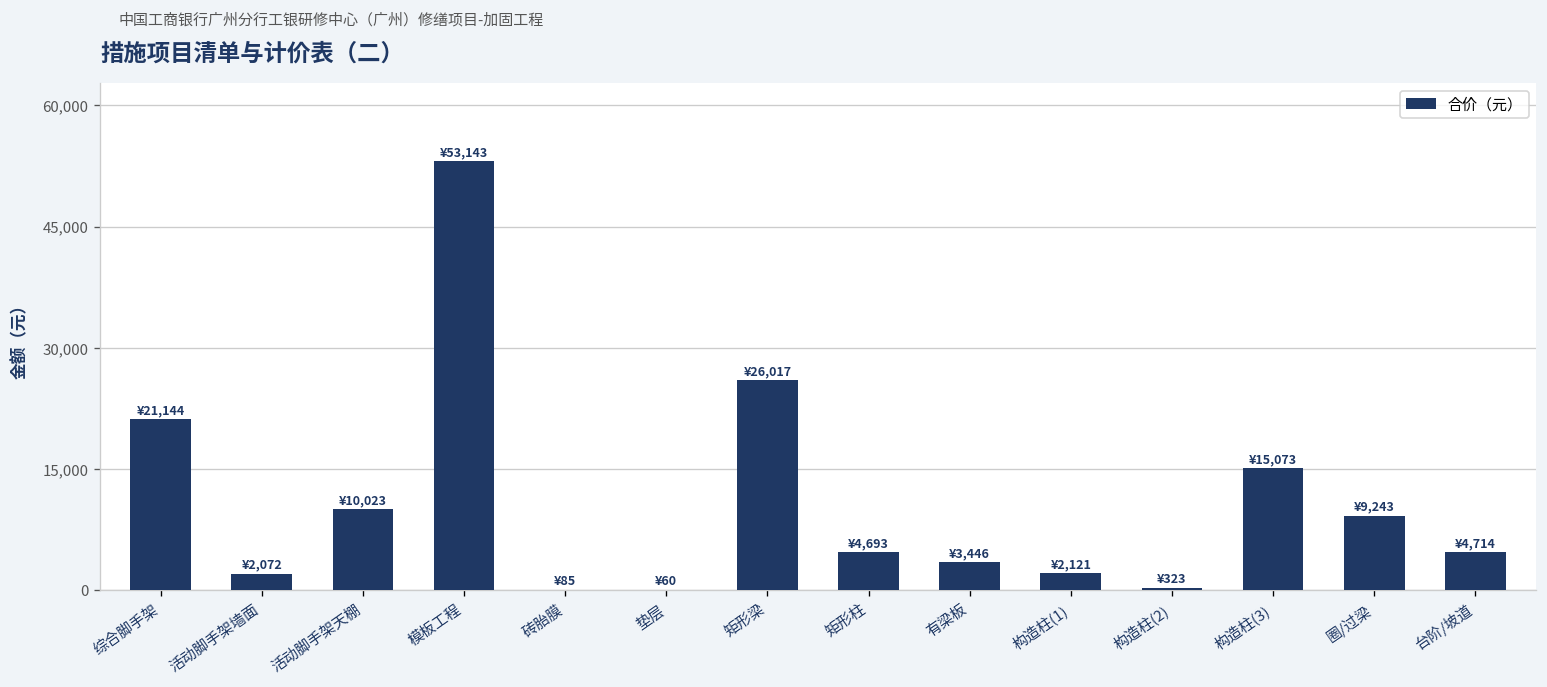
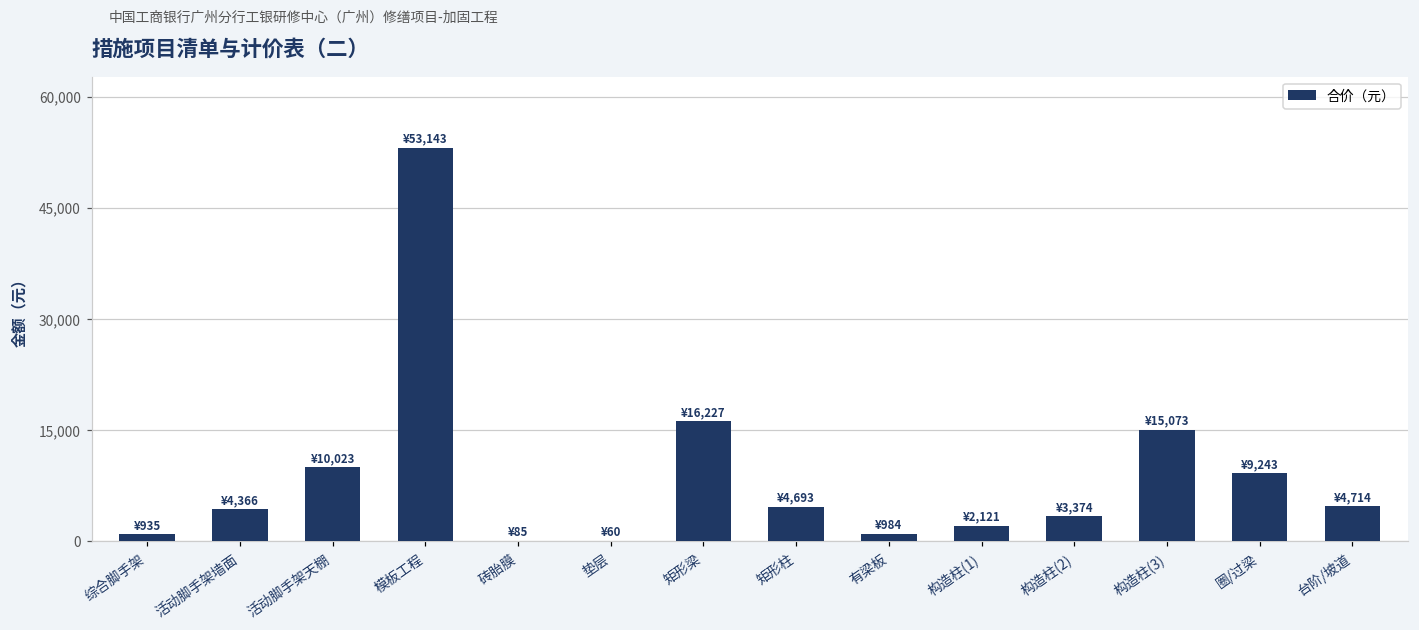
  {
-   "综合脚手架": "¥21,144",
-   "活动脚手架墙面": "¥2,072",
+   "综合脚手架": "¥935",
+   "活动脚手架墙面": "¥4,366",
    "活动脚手架天棚": "¥10,023",
    "模板工程": "¥53,143",
    "砖胎膜": "¥85",
    "垫层": "¥60",
-   "矩形梁": "¥26,017",
+   "矩形梁": "¥16,227",
    "矩形柱": "¥4,693",
-   "有梁板": "¥3,446",
+   "有梁板": "¥984",
    "构造柱(1)": "¥2,121",
-   "构造柱(2)": "¥323",
+   "构造柱(2)": "¥3,374",
    "构造柱(3)": "¥15,073",
    "圈/过梁": "¥9,243",
    "台阶/坡道": "¥4,714"
  }
